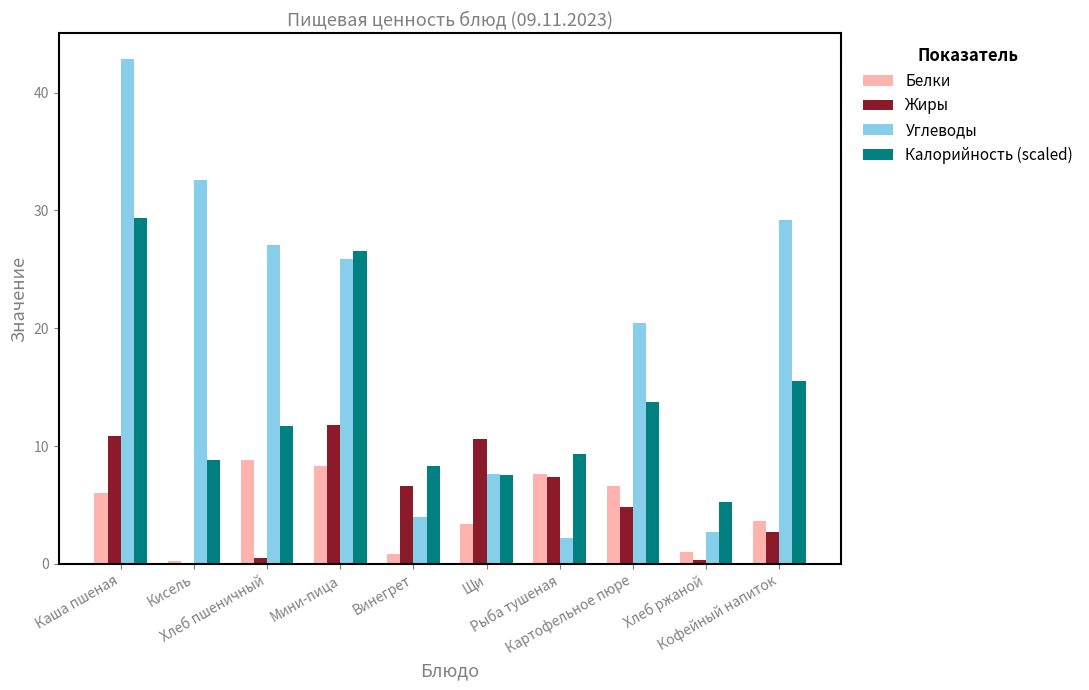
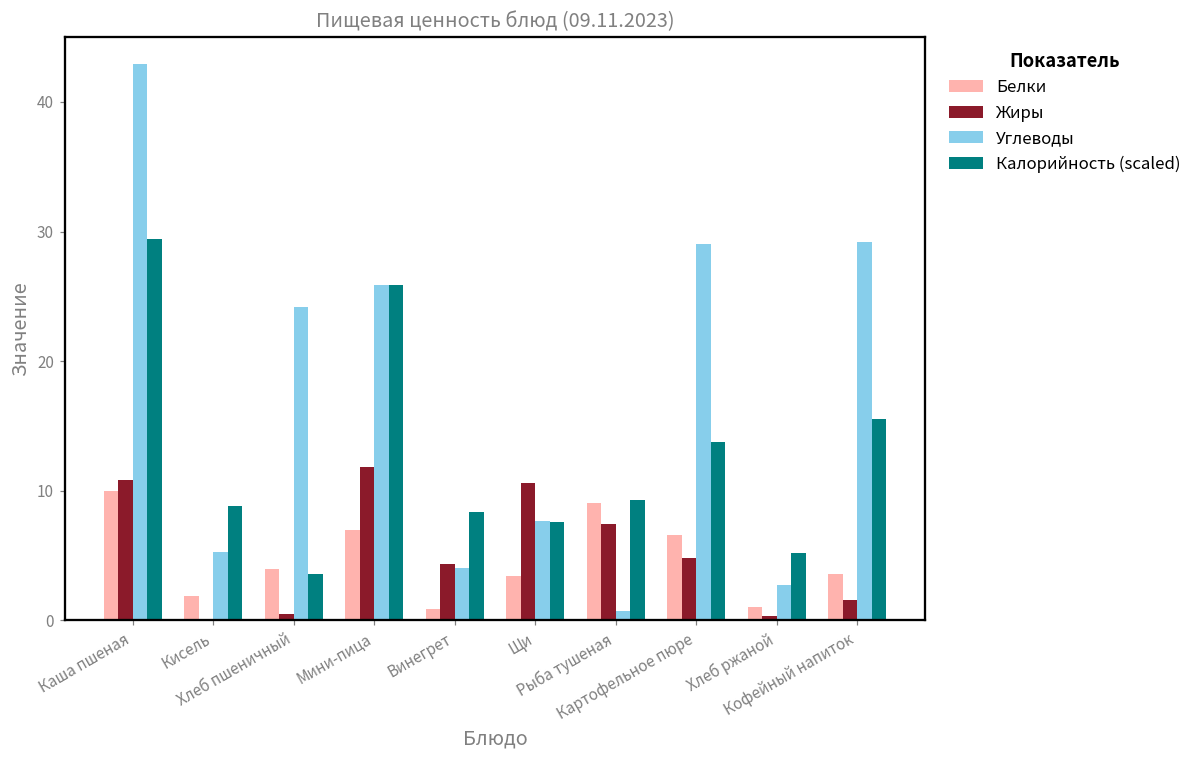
  {
    "Белки": {
-     "Каша пшеная": 6,
-     "Кисель": 0.2,
-     "Хлеб пшеничный": 8.9,
-     "Мини-пица": 8.3,
+     "Каша пшеная": 10,
+     "Кисель": 1.9,
+     "Хлеб пшеничный": 4.0,
+     "Мини-пица": 7.0,
      "Винегрет": 0.9,
      "Щи": 3.4,
-     "Рыба тушеная": 7.6,
+     "Рыба тушеная": 9.1,
      "Картофельное пюре": 6.6,
      "Хлеб ржаной": 1.0,
      "Кофейный напиток": 3.6
    },
    "Жиры": {
      "Каша пшеная": 10.9,
      "Кисель": 0.0,
      "Хлеб пшеничный": 0.5,
      "Мини-пица": 11.8,
-     "Винегрет": 6.7,
+     "Винегрет": 4.3,
      "Щи": 10.6,
      "Рыба тушеная": 7.4,
      "Картофельное пюре": 4.8,
      "Хлеб ржаной": 0.4,
-     "Кофейный напиток": 2.7
+     "Кофейный напиток": 1.6
    },
    "Углеводы": {
      "Каша пшеная": 42.9,
-     "Кисель": 32.6,
-     "Хлеб пшеничный": 27.1,
+     "Кисель": 5.3,
+     "Хлеб пшеничный": 24.2,
      "Мини-пица": 25.9,
      "Винегрет": 4.0,
      "Щи": 7.7,
-     "Рыба тушеная": 2.2,
-     "Картофельное пюре": 20.5,
+     "Рыба тушеная": 0.7,
+     "Картофельное пюре": 29.0,
      "Хлеб ржаной": 2.7,
      "Кофейный напиток": 29.2
    },
    "Калорийность (scaled)": {
      "Каша пшеная": 29.4,
      "Кисель": 8.8,
-     "Хлеб пшеничный": 11.7,
-     "Мини-пица": 26.6,
+     "Хлеб пшеничный": 3.6,
+     "Мини-пица": 25.9,
      "Винегрет": 8.3,
      "Щи": 7.6,
      "Рыба тушеная": 9.3,
      "Картофельное пюре": 13.7,
      "Хлеб ржаной": 5.2,
      "Кофейный напиток": 15.5
    }
  }
